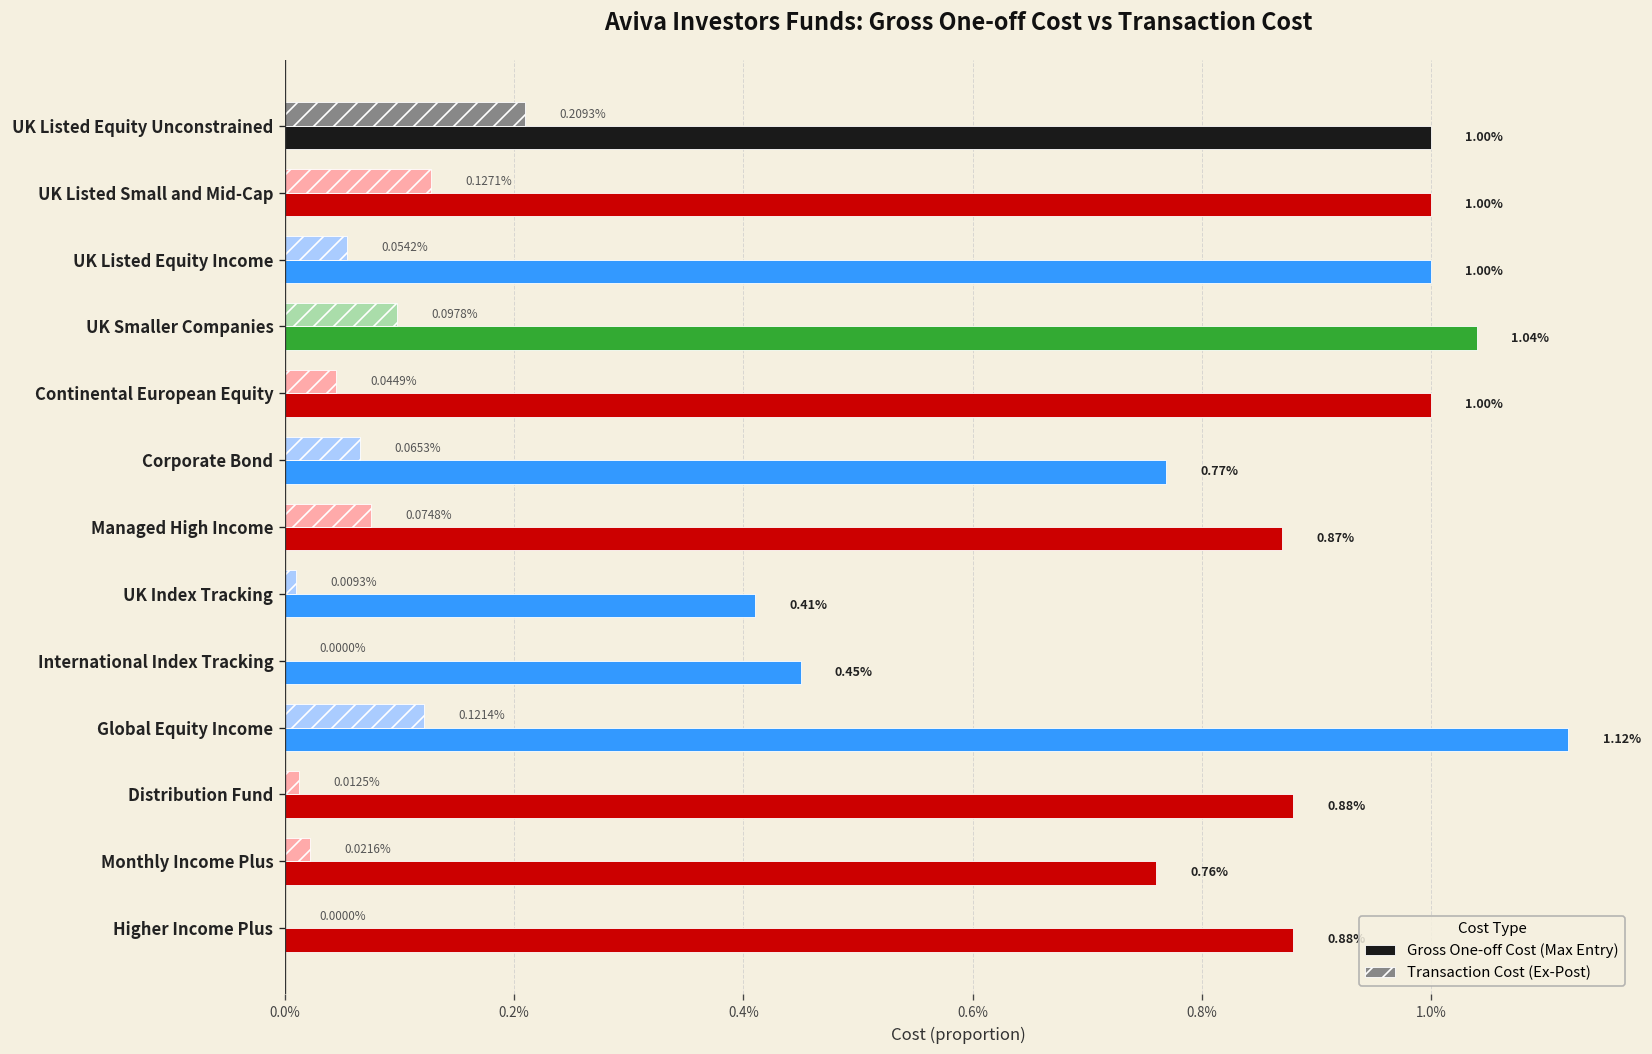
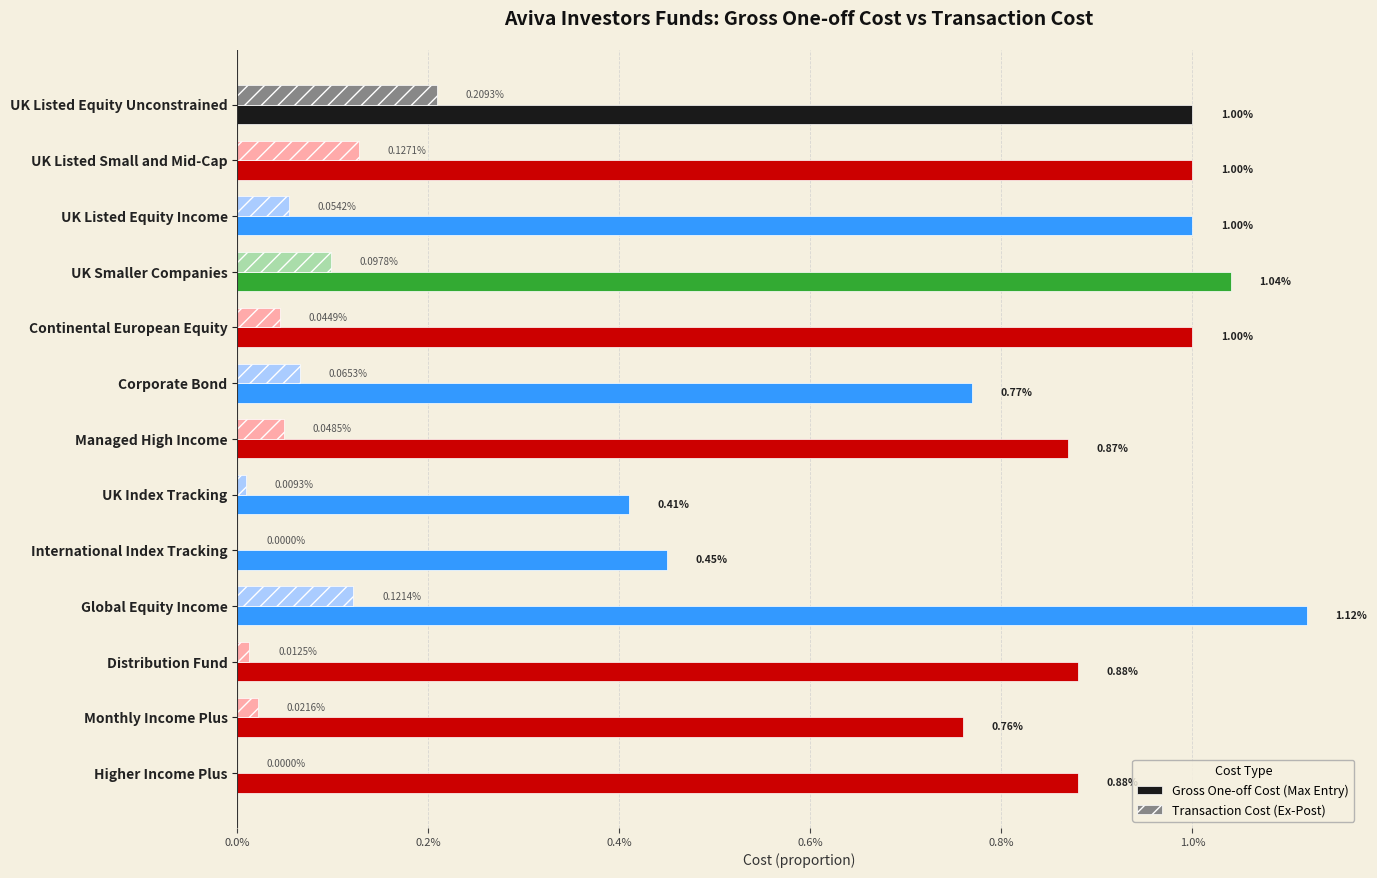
  {
    "Gross One-off Cost (Max Entry)": {
      "UK Listed Equity Unconstrained": "1.00%",
      "UK Listed Small and Mid-Cap": "1.00%",
      "UK Listed Equity Income": "1.00%",
      "UK Smaller Companies": "1.04%",
      "Continental European Equity": "1.00%",
      "Corporate Bond": "0.77%",
      "Managed High Income": "0.87%",
      "UK Index Tracking": "0.41%",
      "International Index Tracking": "0.45%",
      "Global Equity Income": "1.12%",
      "Distribution Fund": "0.88%",
      "Monthly Income Plus": "0.76%",
      "Higher Income Plus": "0.88%"
    },
    "Transaction Cost (Ex-Post)": {
-     "Managed High Income": "0.0748%"
+     "Managed High Income": "0.0485%"
    }
  }
